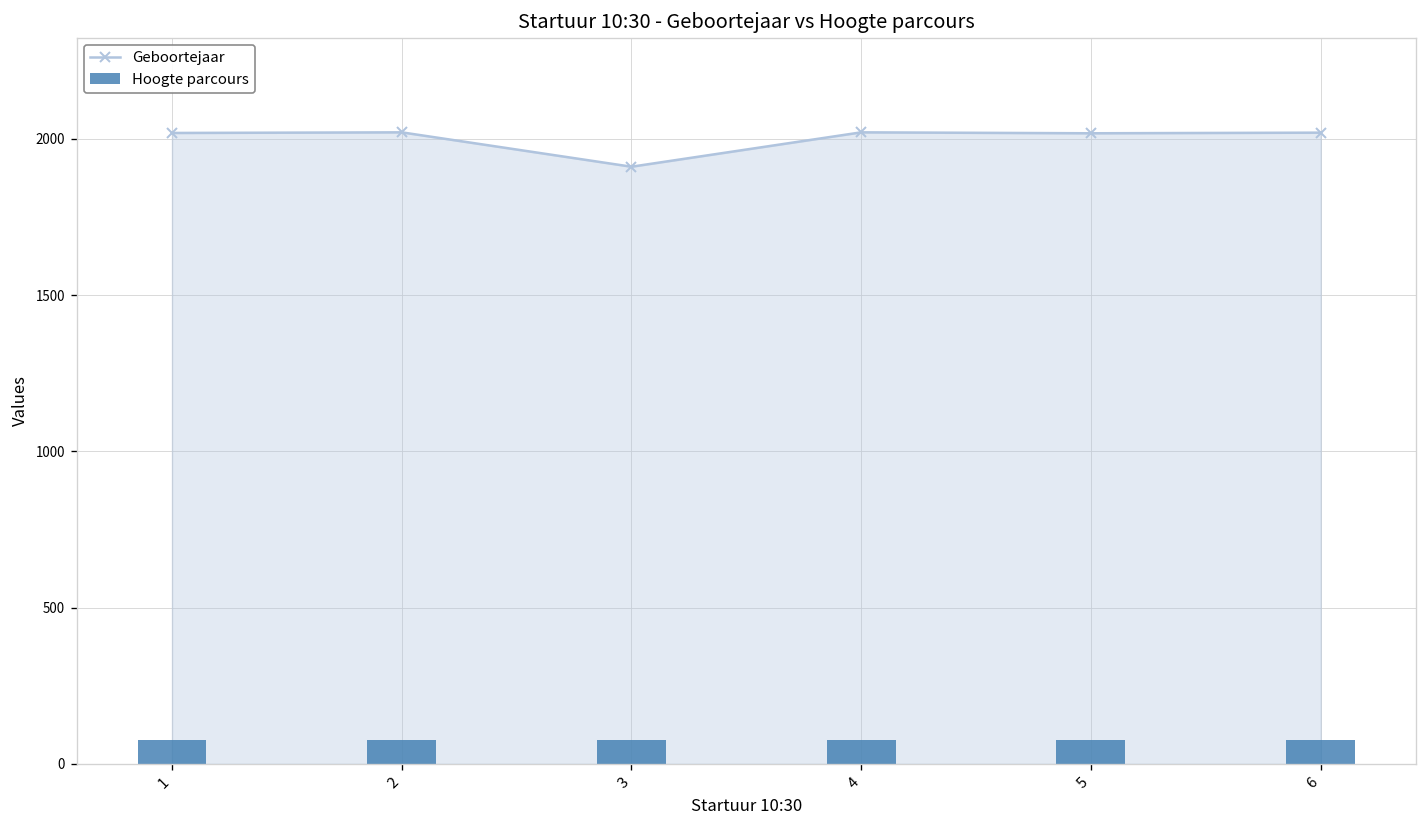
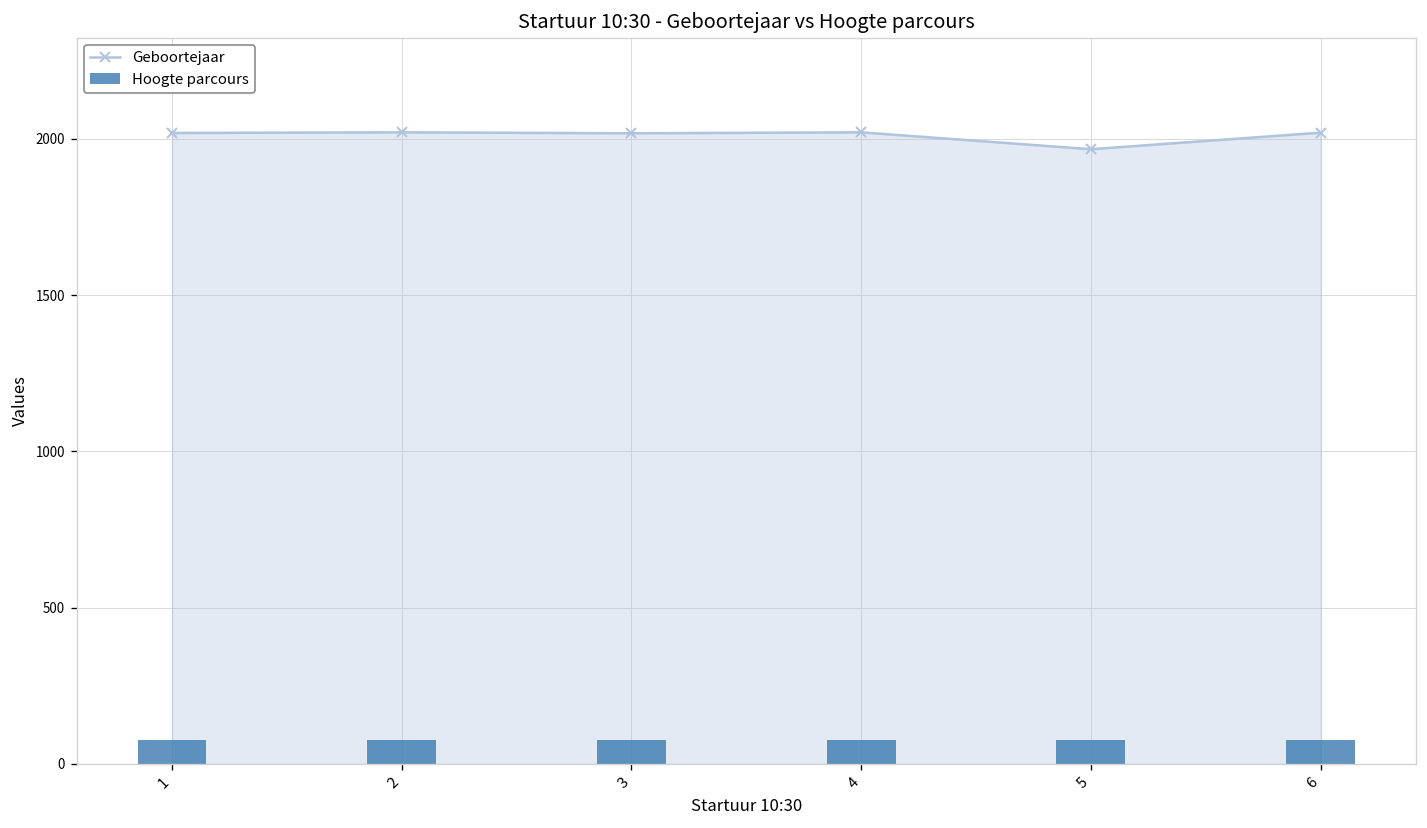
  {
    "Hoogte parcours": {
      "1": 80,
      "2": 80,
      "3": 80,
      "4": 80,
      "5": 80,
      "6": 80
    },
    "Geboortejaar": {
      "1": 2020,
      "2": 2020,
-     "3": 1910,
+     "3": 2020,
      "4": 2020,
-     "5": 2020,
+     "5": 1970,
      "6": 2020
    }
  }
